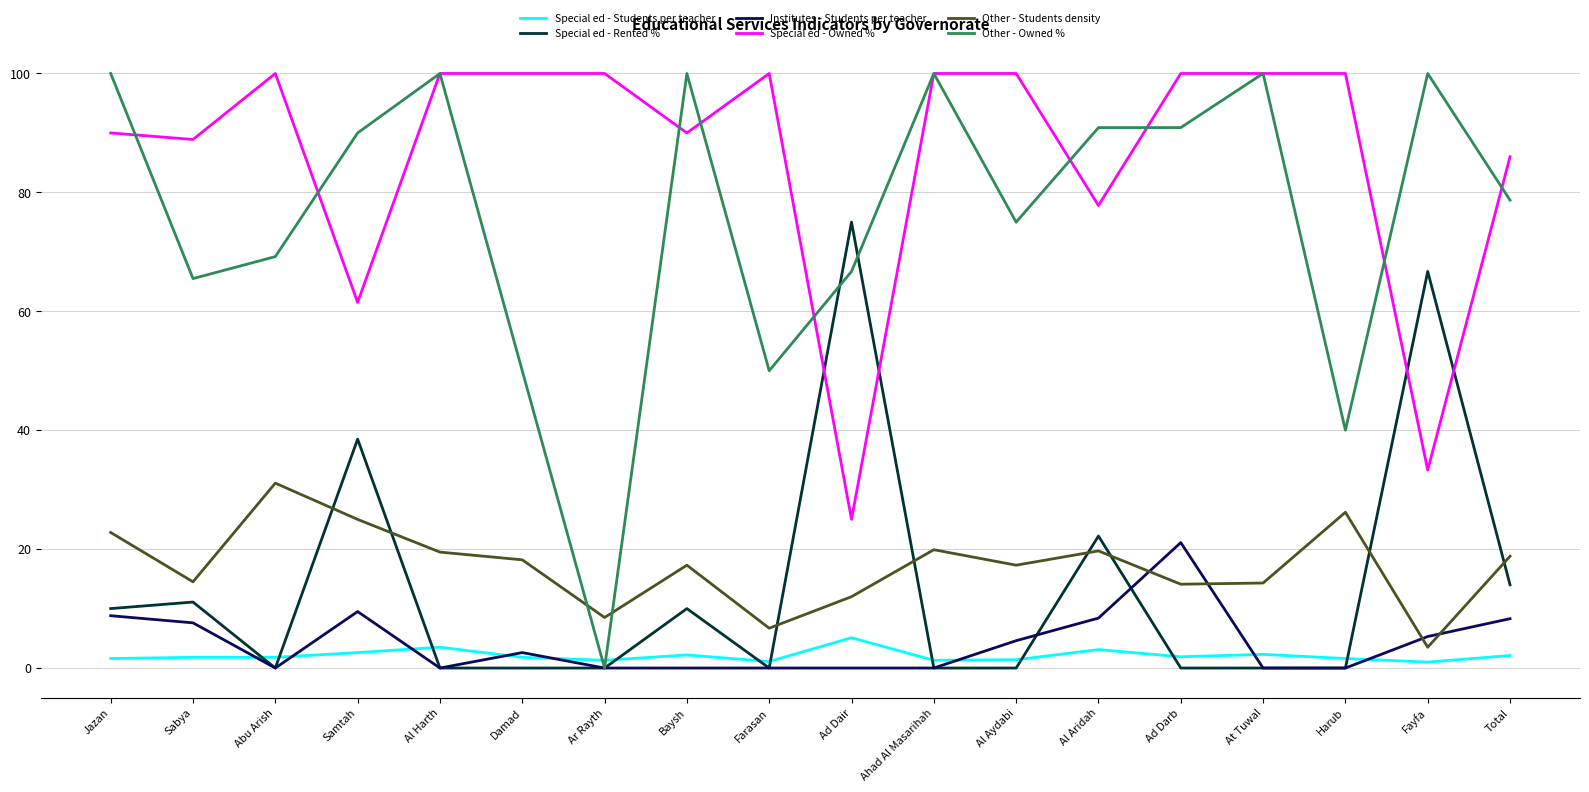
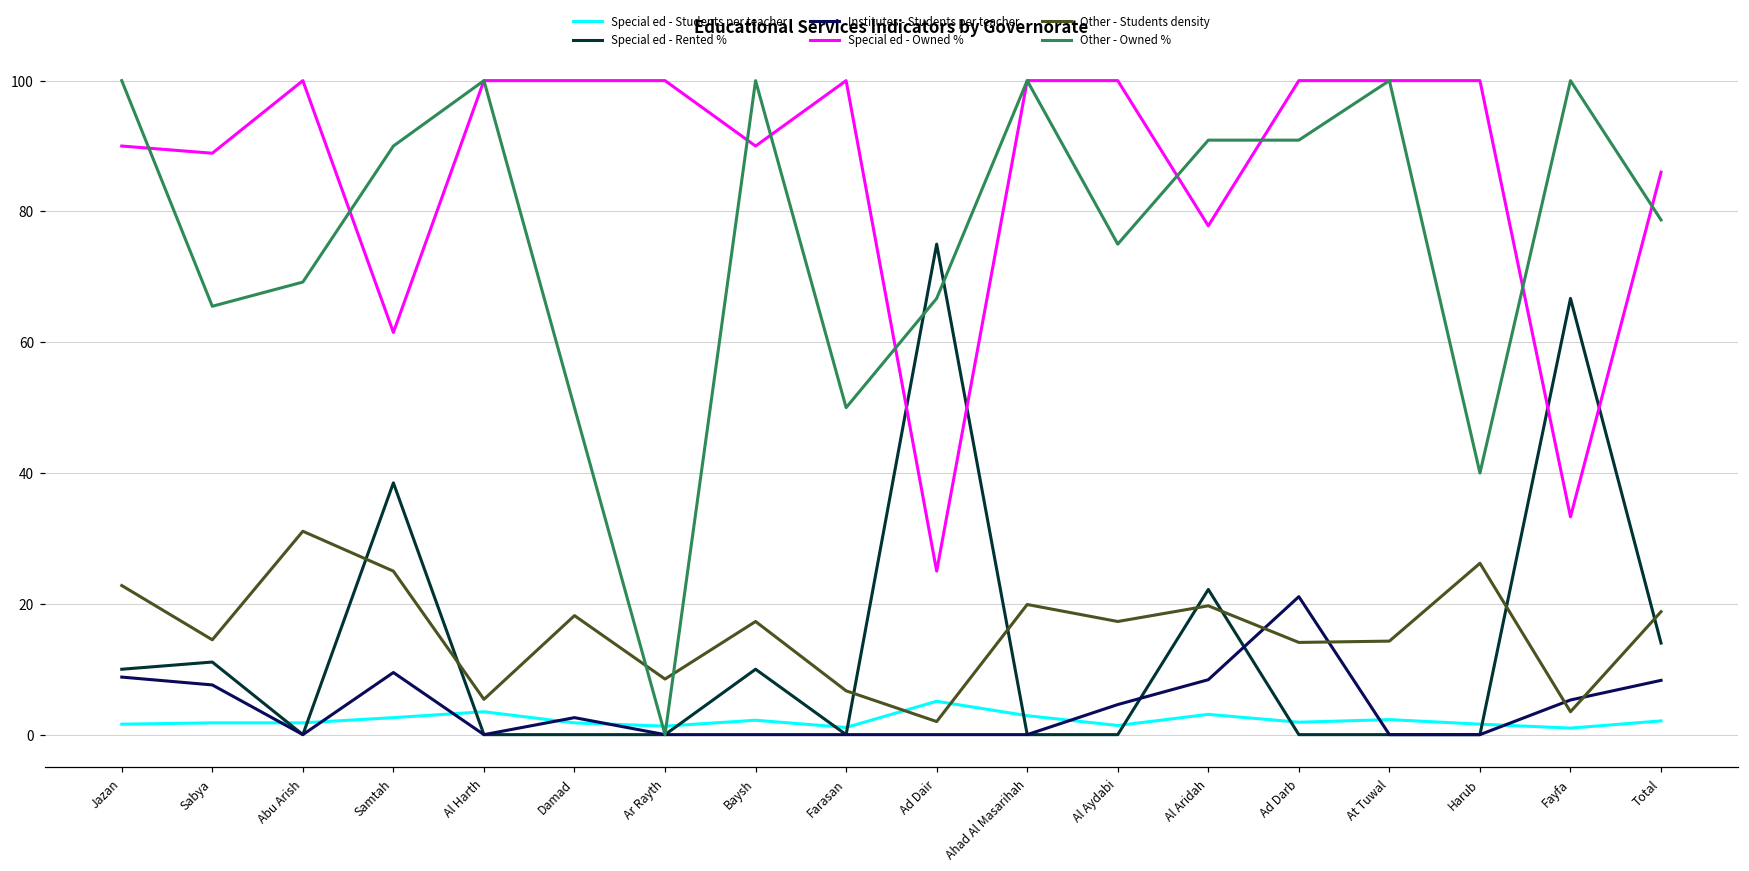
  {
    "Special ed - Students per teacher": {
      "Jazan": 2,
      "Sabya": 2,
      "Abu Arish": 2,
      "Samtah": 3,
      "Al Harth": 4,
      "Damad": 2,
      "Ar Rayth": 1,
      "Baysh": 2,
      "Farasan": 1,
      "Ad Dair": 5,
-     "Ahad Al Masarihah": 1,
+     "Ahad Al Masarihah": 3,
      "Al Aydabi": 1,
      "Al Aridah": 3,
      "Ad Darb": 2,
      "At Tuwal": 2,
      "Harub": 2,
      "Fayfa": 1,
      "Total": 2
    },
    "Special ed - Owned %": {
      "Jazan": 90,
      "Sabya": 89,
      "Abu Arish": 100,
      "Samtah": 62,
      "Damad": 100,
      "Ar Rayth": 100,
      "Baysh": 90,
      "Farasan": 100,
      "Ad Dair": 25,
      "Al Aydabi": 100,
      "Al Aridah": 78,
      "Ad Darb": 100,
      "Harub": 100,
      "Fayfa": 33,
      "Total": 86
    },
    "Other - Students density": {
      "Jazan": 23,
      "Sabya": 15,
      "Abu Arish": 31,
      "Samtah": 25,
-     "Al Harth": 20,
+     "Al Harth": 5,
      "Damad": 18,
      "Ar Rayth": 9,
      "Baysh": 17,
      "Farasan": 7,
-     "Ad Dair": 12,
+     "Ad Dair": 2,
      "Ahad Al Masarihah": 20,
      "Al Aydabi": 17,
      "Al Aridah": 20,
      "Ad Darb": 14,
      "At Tuwal": 14,
      "Harub": 26,
      "Fayfa": 4,
      "Total": 19
    },
    "Other - Owned %": {
      "Jazan": 100,
      "Sabya": 66,
      "Abu Arish": 69,
      "Samtah": 90,
      "Damad": 50,
      "Baysh": 100,
      "Farasan": 50,
      "Ad Dair": 67,
      "Al Aydabi": 75,
      "Al Aridah": 91,
      "Ad Darb": 91,
      "Harub": 40,
      "Fayfa": 100,
      "Total": 79
    }
  }
